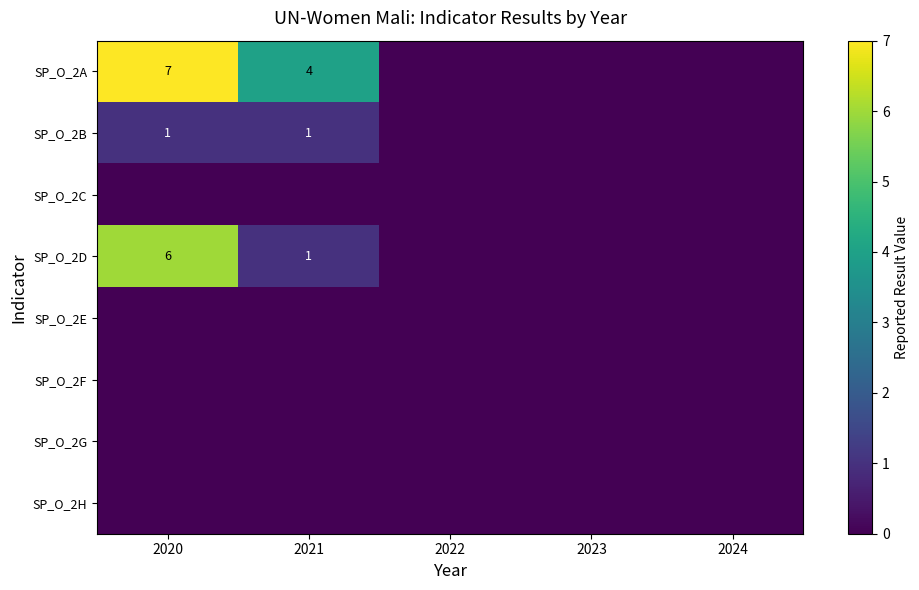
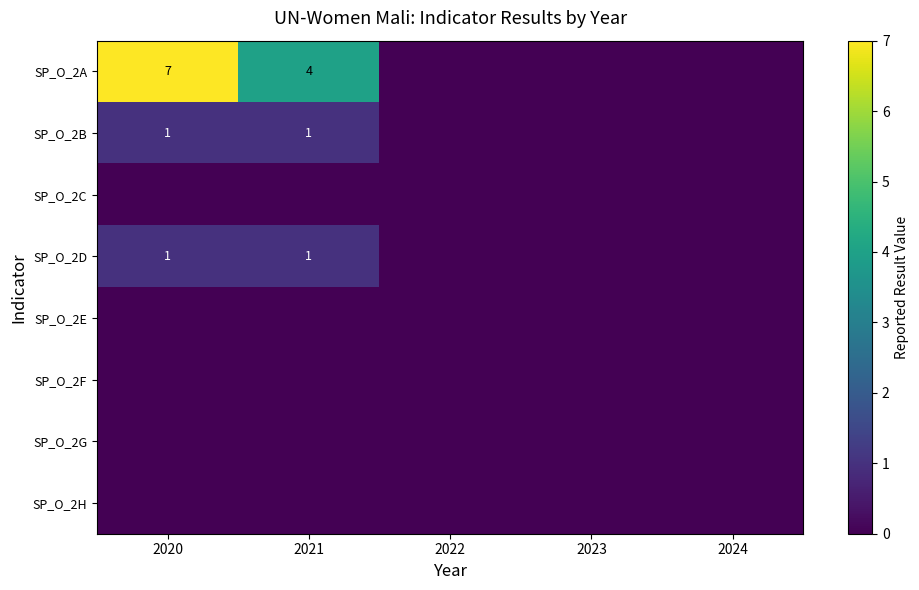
  {
    "SP_O_2A": {
      "2020": 7,
      "2021": 4
    },
    "SP_O_2B": {
      "2020": 1,
      "2021": 1
    },
    "SP_O_2D": {
-     "2020": 6,
+     "2020": 1,
      "2021": 1
    }
  }
